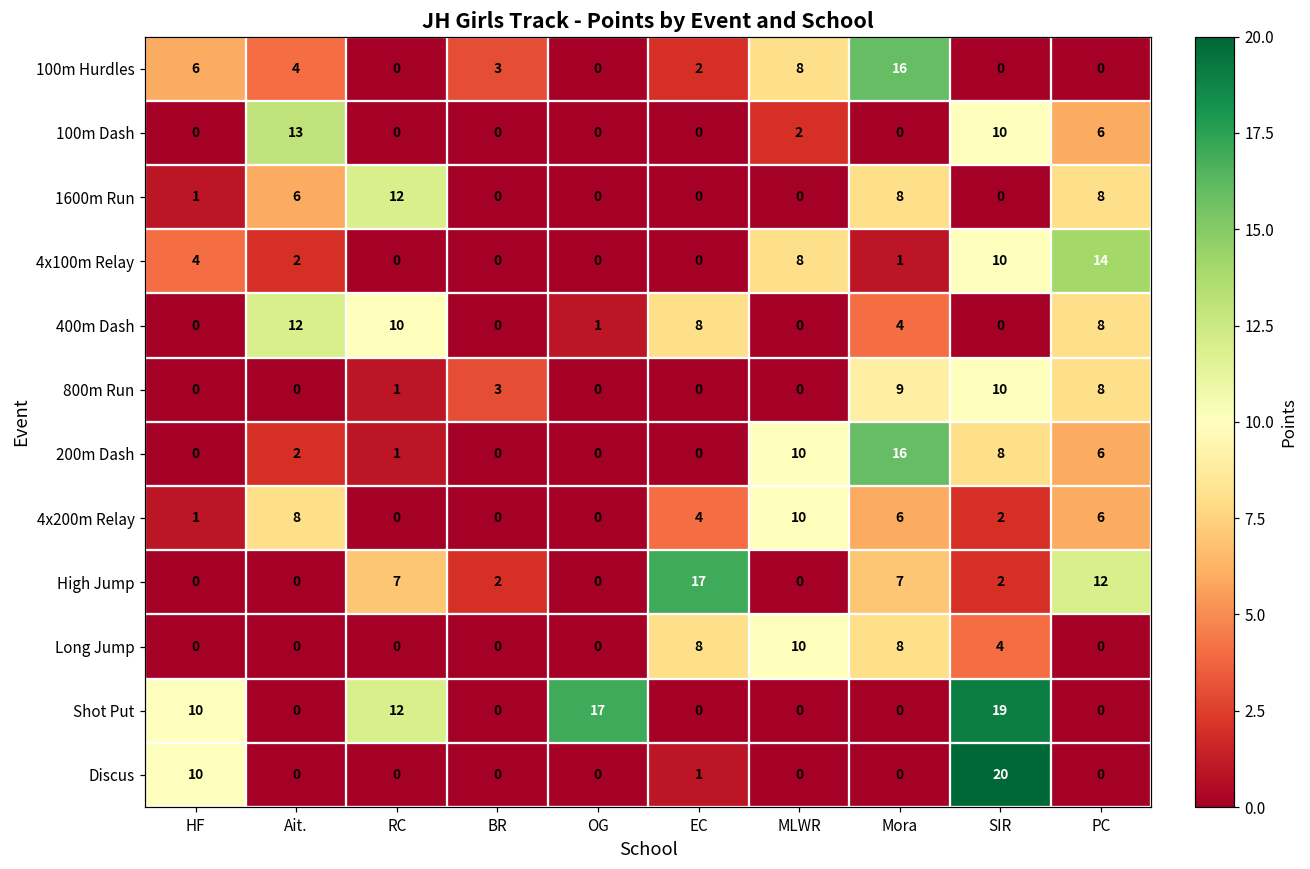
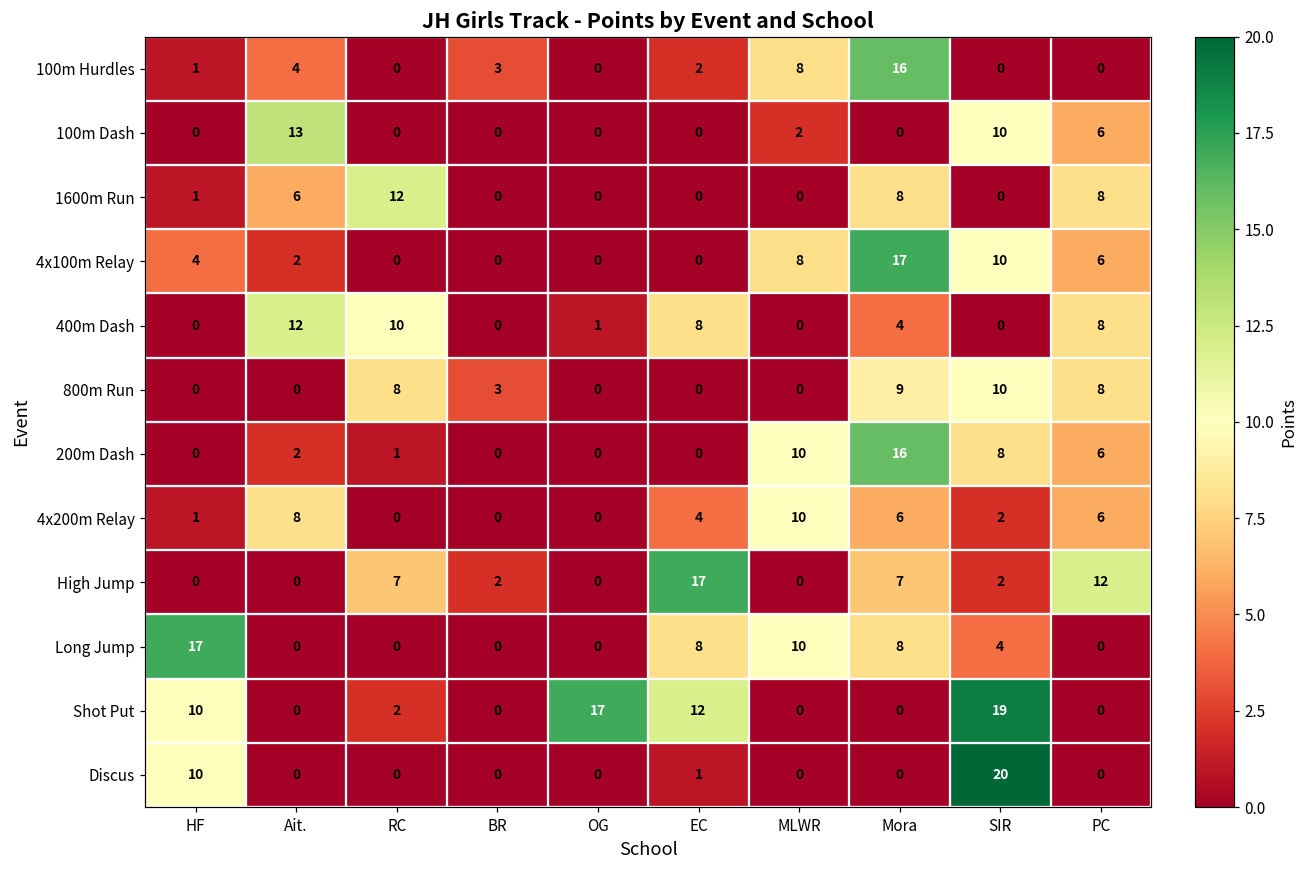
  {
    "100m Hurdles": {
-     "HF": 6,
+     "HF": 1,
      "Ait.": 4,
      "RC": 0,
      "BR": 3,
      "OG": 0,
      "EC": 2,
      "MLWR": 8,
      "Mora": 16,
      "SIR": 0,
      "PC": 0
    },
    "100m Dash": {
      "HF": 0,
      "Ait.": 13,
      "RC": 0,
      "BR": 0,
      "OG": 0,
      "EC": 0,
      "MLWR": 2,
      "Mora": 0,
      "SIR": 10,
      "PC": 6
    },
    "1600m Run": {
      "HF": 1,
      "Ait.": 6,
      "RC": 12,
      "BR": 0,
      "OG": 0,
      "EC": 0,
      "MLWR": 0,
      "Mora": 8,
      "SIR": 0,
      "PC": 8
    },
    "4x100m Relay": {
      "HF": 4,
      "Ait.": 2,
      "RC": 0,
      "BR": 0,
      "OG": 0,
      "EC": 0,
      "MLWR": 8,
-     "Mora": 1,
+     "Mora": 17,
      "SIR": 10,
-     "PC": 14
+     "PC": 6
    },
    "400m Dash": {
      "HF": 0,
      "Ait.": 12,
      "RC": 10,
      "BR": 0,
      "OG": 1,
      "EC": 8,
      "MLWR": 0,
      "Mora": 4,
      "SIR": 0,
      "PC": 8
    },
    "800m Run": {
      "HF": 0,
      "Ait.": 0,
-     "RC": 1,
+     "RC": 8,
      "BR": 3,
      "OG": 0,
      "EC": 0,
      "MLWR": 0,
      "Mora": 9,
      "SIR": 10,
      "PC": 8
    },
    "200m Dash": {
      "HF": 0,
      "Ait.": 2,
      "RC": 1,
      "BR": 0,
      "OG": 0,
      "EC": 0,
      "MLWR": 10,
      "Mora": 16,
      "SIR": 8,
      "PC": 6
    },
    "4x200m Relay": {
      "HF": 1,
      "Ait.": 8,
      "RC": 0,
      "BR": 0,
      "OG": 0,
      "EC": 4,
      "MLWR": 10,
      "Mora": 6,
      "SIR": 2,
      "PC": 6
    },
    "High Jump": {
      "HF": 0,
      "Ait.": 0,
      "RC": 7,
      "BR": 2,
      "OG": 0,
      "EC": 17,
      "MLWR": 0,
      "Mora": 7,
      "SIR": 2,
      "PC": 12
    },
    "Long Jump": {
-     "HF": 0,
+     "HF": 17,
      "Ait.": 0,
      "RC": 0,
      "BR": 0,
      "OG": 0,
      "EC": 8,
      "MLWR": 10,
      "Mora": 8,
      "SIR": 4,
      "PC": 0
    },
    "Shot Put": {
      "HF": 10,
      "Ait.": 0,
-     "RC": 12,
+     "RC": 2,
      "BR": 0,
      "OG": 17,
-     "EC": 0,
+     "EC": 12,
      "MLWR": 0,
      "Mora": 0,
      "SIR": 19,
      "PC": 0
    },
    "Discus": {
      "HF": 10,
      "Ait.": 0,
      "RC": 0,
      "BR": 0,
      "OG": 0,
      "EC": 1,
      "MLWR": 0,
      "Mora": 0,
      "SIR": 20,
      "PC": 0
    }
  }
